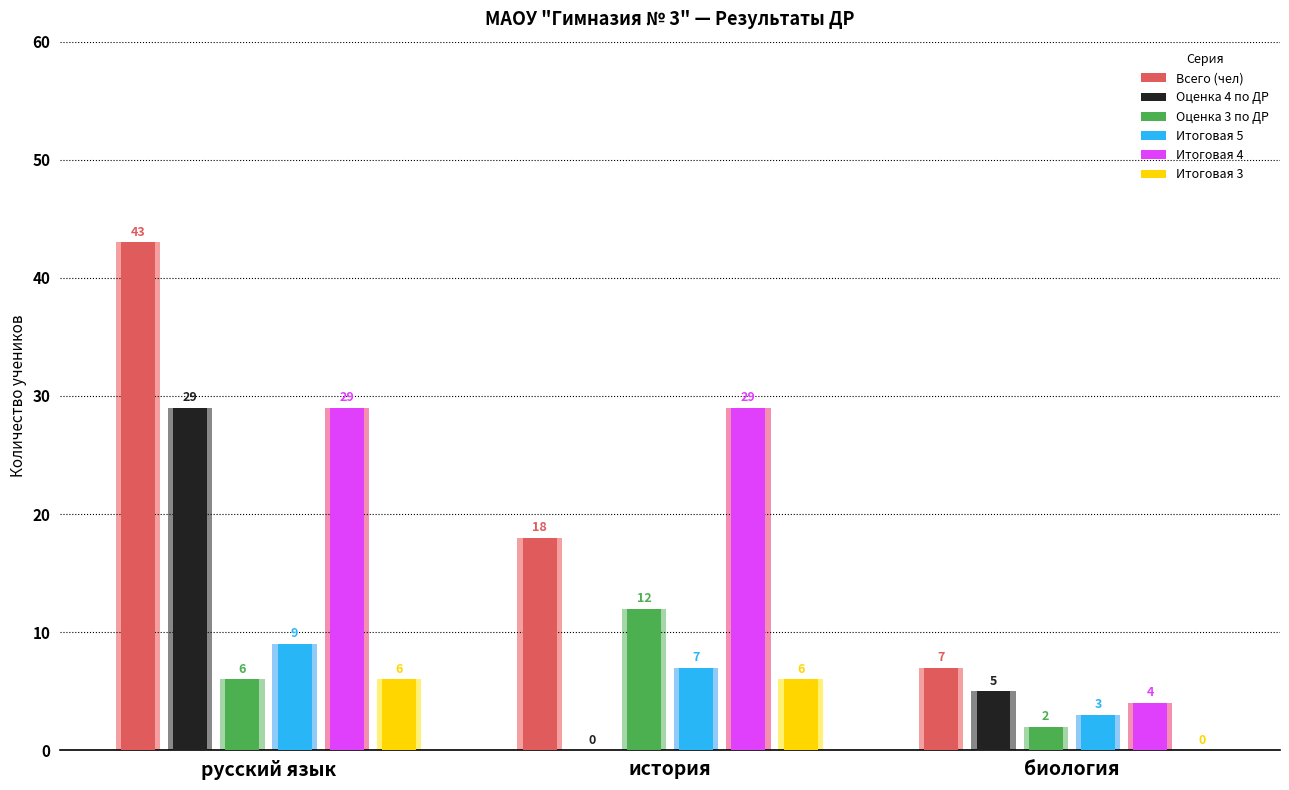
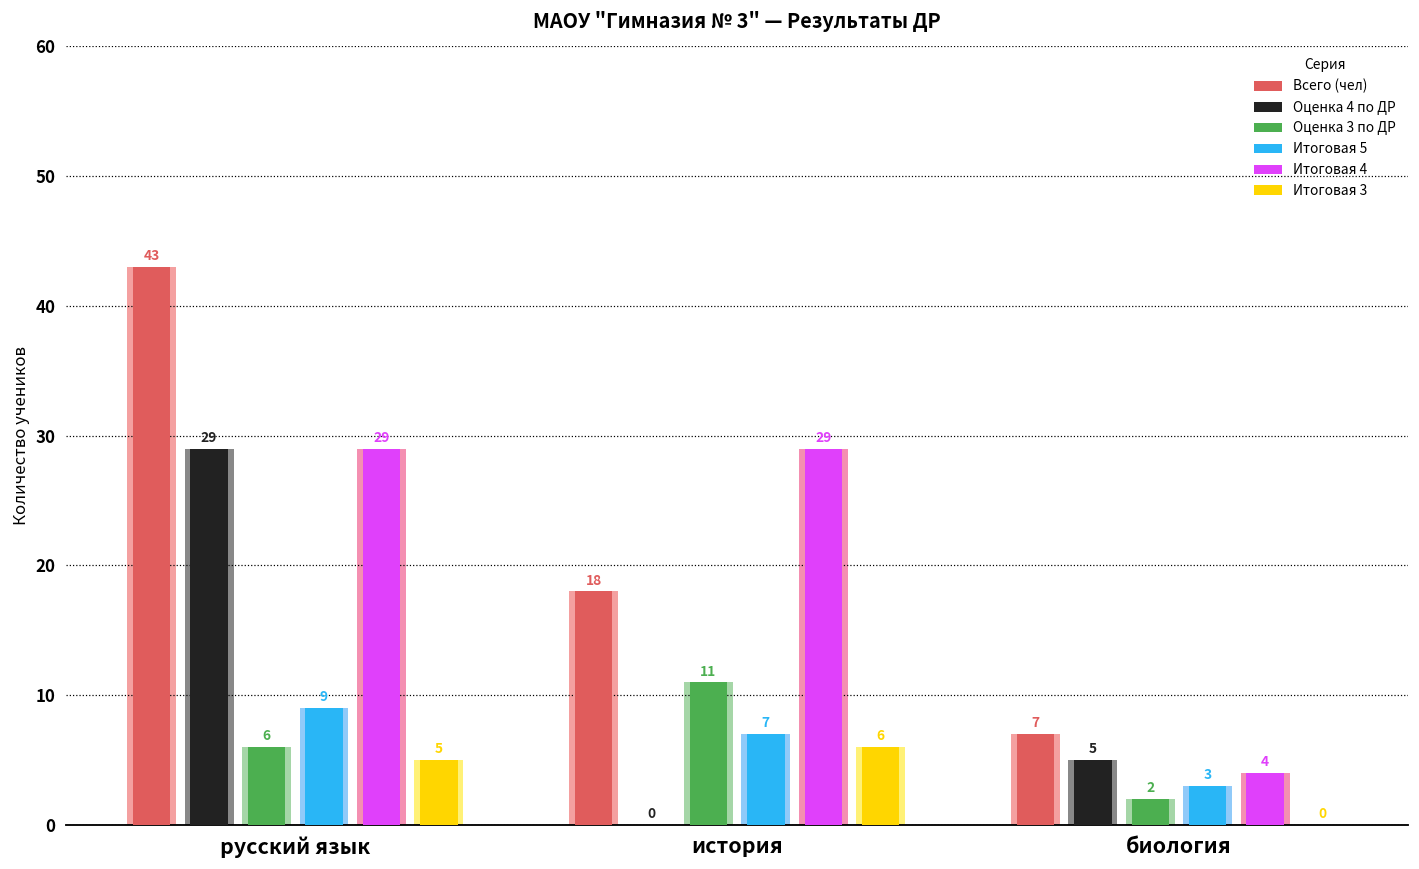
  {
    "Всего (чел)": {
      "русский язык": 43,
      "история": 18,
      "биология": 7
    },
    "Оценка 4 по ДР": {
      "русский язык": 29,
      "история": 0,
      "биология": 5
    },
    "Оценка 3 по ДР": {
      "русский язык": 6,
-     "история": 12,
+     "история": 11,
      "биология": 2
    },
    "Итоговая 5": {
      "русский язык": 9,
      "история": 7,
      "биология": 3
    },
    "Итоговая 4": {
      "русский язык": 29,
      "история": 29,
      "биология": 4
    },
    "Итоговая 3": {
-     "русский язык": 6,
+     "русский язык": 5,
      "история": 6,
      "биология": 0
    }
  }
